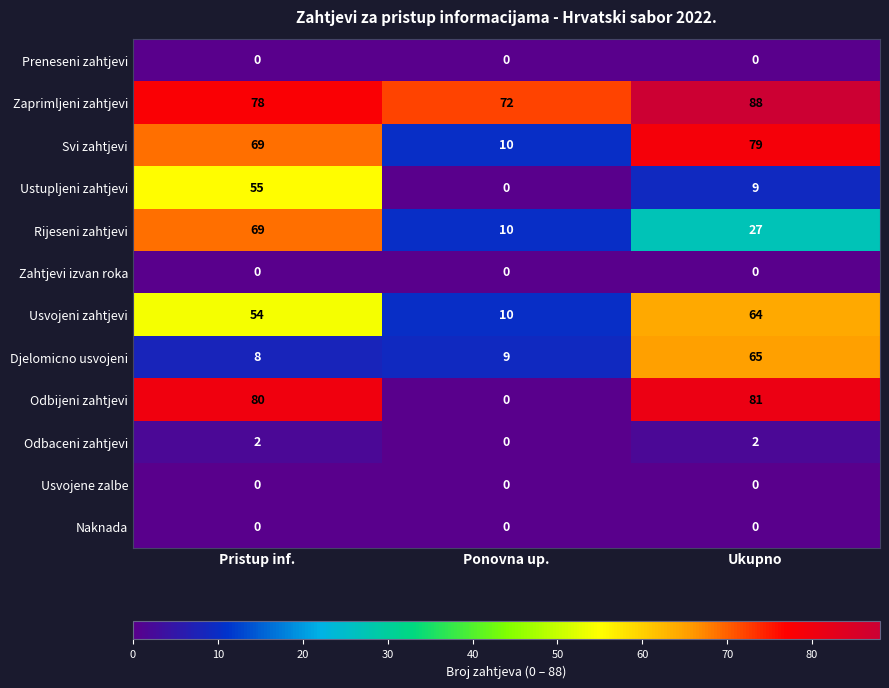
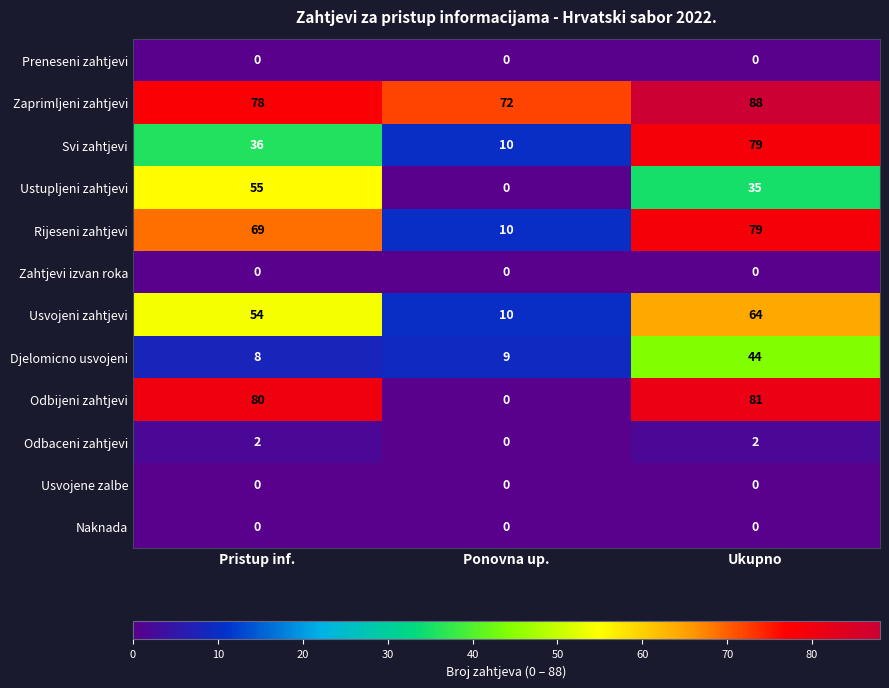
  {
    "Preneseni zahtjevi": {
      "Pristup inf.": 0,
      "Ponovna up.": 0,
      "Ukupno": 0
    },
    "Zaprimljeni zahtjevi": {
      "Pristup inf.": 78,
      "Ponovna up.": 72,
      "Ukupno": 88
    },
    "Svi zahtjevi": {
-     "Pristup inf.": 69,
+     "Pristup inf.": 36,
      "Ponovna up.": 10,
      "Ukupno": 79
    },
    "Ustupljeni zahtjevi": {
      "Pristup inf.": 55,
      "Ponovna up.": 0,
-     "Ukupno": 9
+     "Ukupno": 35
    },
    "Rijeseni zahtjevi": {
      "Pristup inf.": 69,
      "Ponovna up.": 10,
-     "Ukupno": 27
+     "Ukupno": 79
    },
    "Zahtjevi izvan roka": {
      "Pristup inf.": 0,
      "Ponovna up.": 0,
      "Ukupno": 0
    },
    "Usvojeni zahtjevi": {
      "Pristup inf.": 54,
      "Ponovna up.": 10,
      "Ukupno": 64
    },
    "Djelomicno usvojeni": {
      "Pristup inf.": 8,
      "Ponovna up.": 9,
-     "Ukupno": 65
+     "Ukupno": 44
    },
    "Odbijeni zahtjevi": {
      "Pristup inf.": 80,
      "Ponovna up.": 0,
      "Ukupno": 81
    },
    "Odbaceni zahtjevi": {
      "Pristup inf.": 2,
      "Ponovna up.": 0,
      "Ukupno": 2
    },
    "Usvojene zalbe": {
      "Pristup inf.": 0,
      "Ponovna up.": 0,
      "Ukupno": 0
    },
    "Naknada": {
      "Pristup inf.": 0,
      "Ponovna up.": 0,
      "Ukupno": 0
    }
  }
